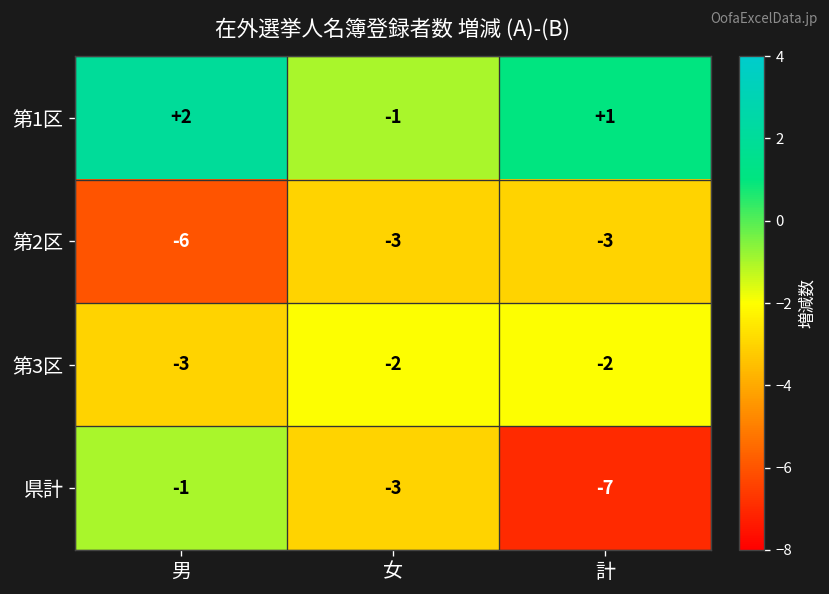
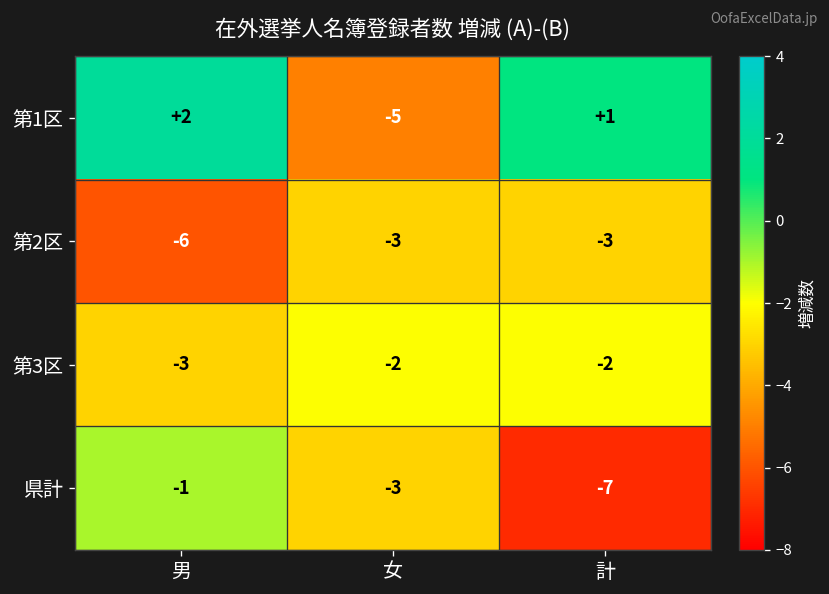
  {
    "第1区": {
      "男": "+2",
-     "女": "-1",
+     "女": "-5",
      "計": "+1"
    },
    "第2区": {
      "男": "-6",
      "女": "-3",
      "計": "-3"
    },
    "第3区": {
      "男": "-3",
      "女": "-2",
      "計": "-2"
    },
    "県計": {
      "男": "-1",
      "女": "-3",
      "計": "-7"
    }
  }
